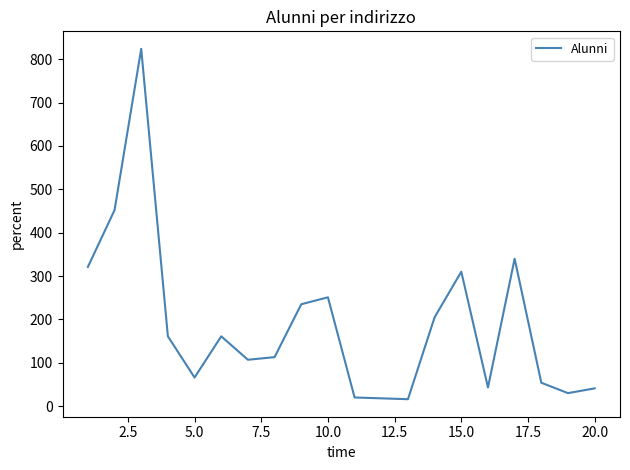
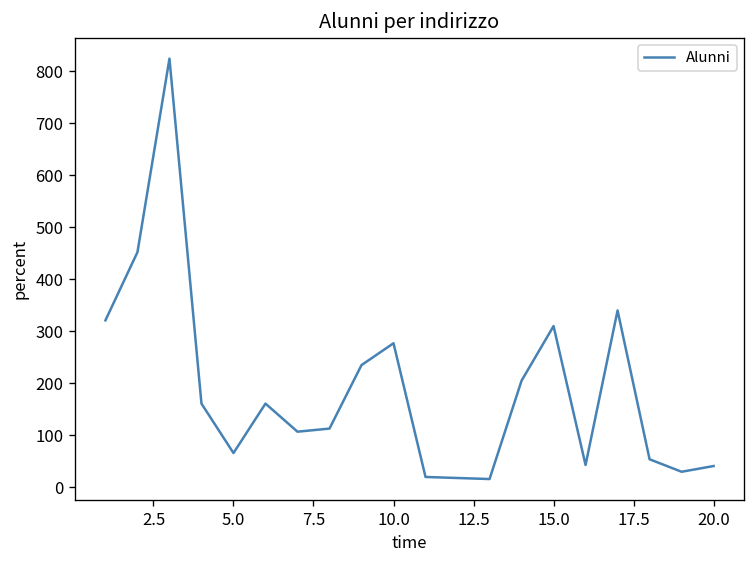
  {
    "5.0": 70,
-   "10.0": 250,
+   "10.0": 280,
    "15.0": 310,
    "20.0": 40
  }
